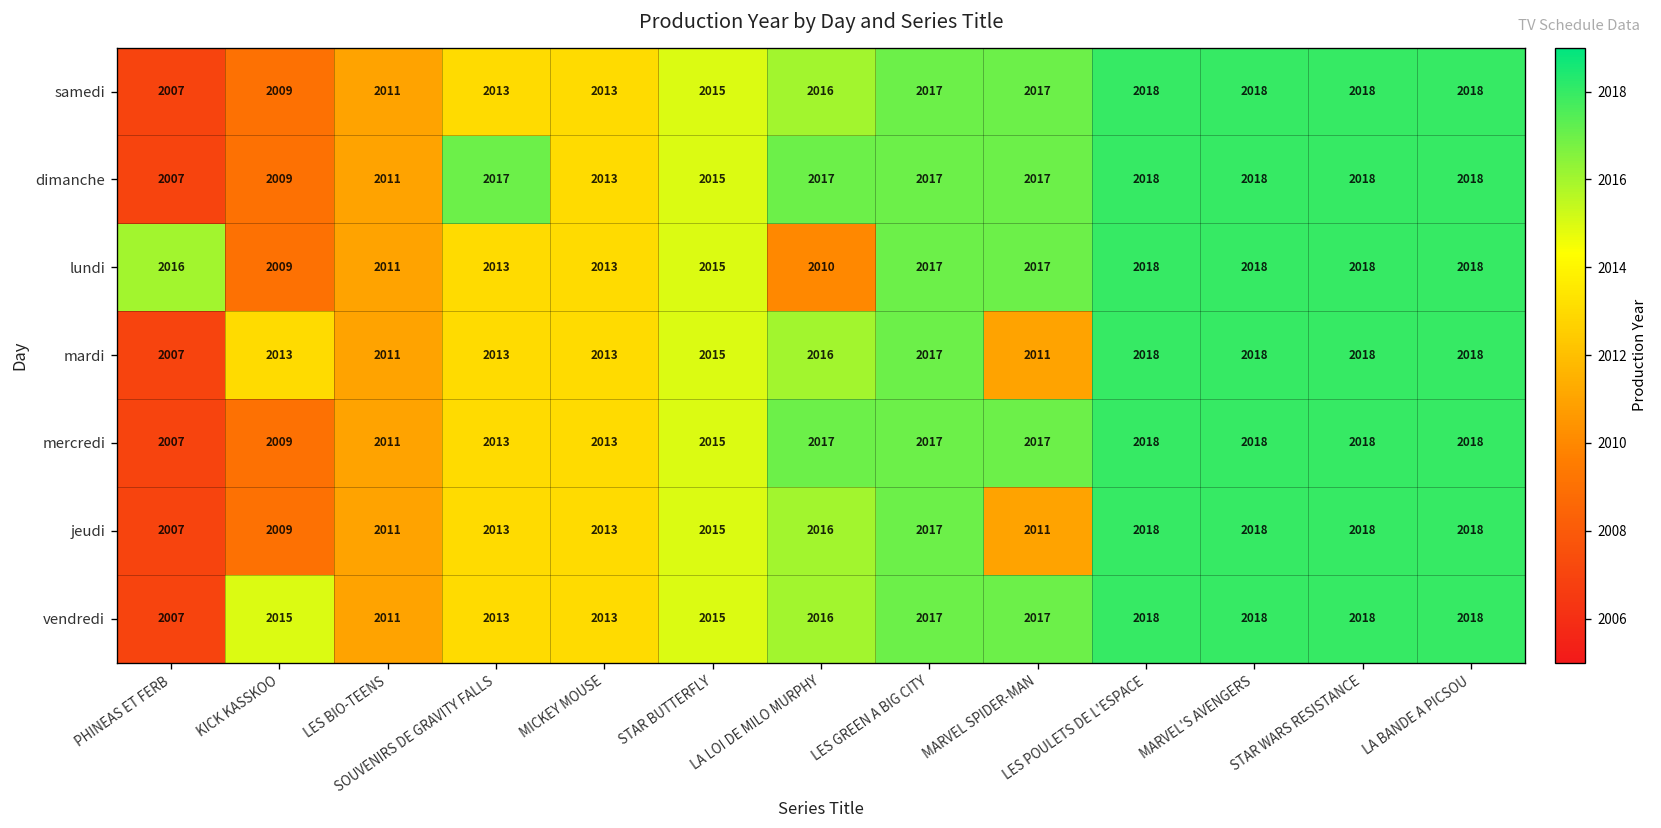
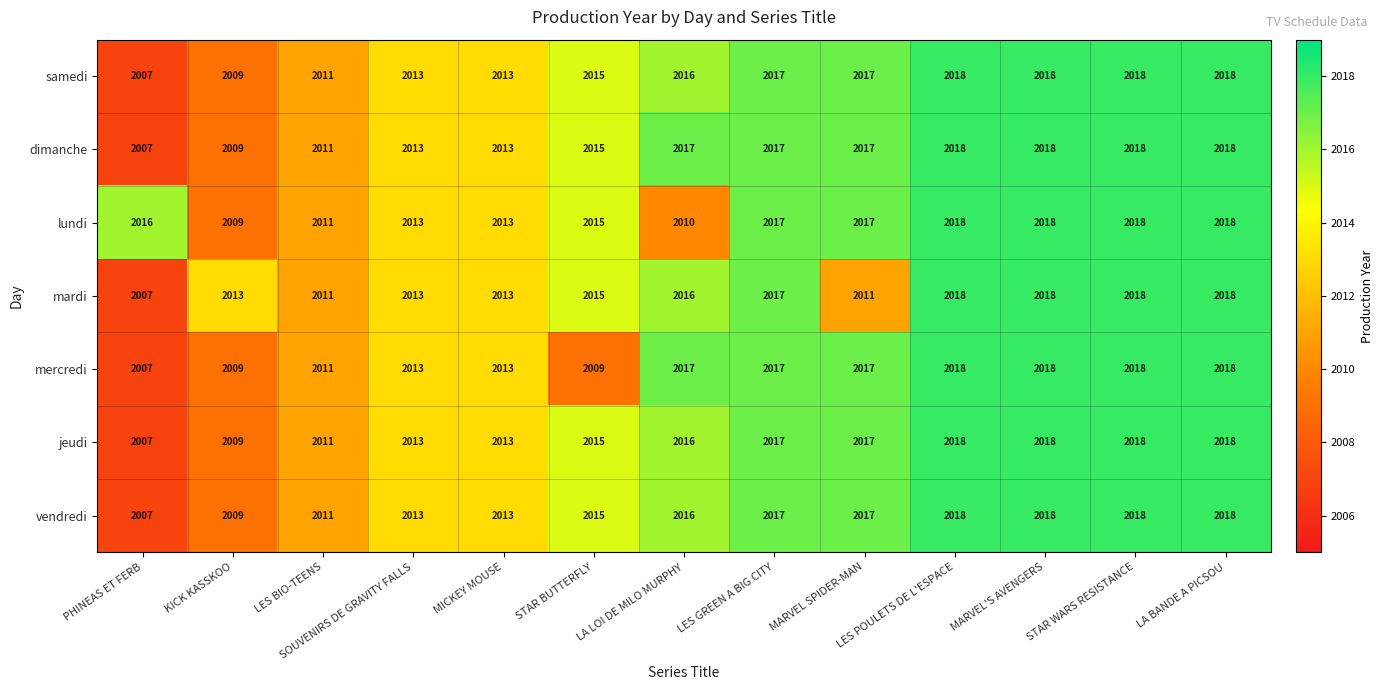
  {
    "samedi": {
      "PHINEAS ET FERB": 2007,
      "KICK KASSKOO": 2009,
      "LES BIO-TEENS": 2011,
      "SOUVENIRS DE GRAVITY FALLS": 2013,
      "MICKEY MOUSE": 2013,
      "STAR BUTTERFLY": 2015,
      "LA LOI DE MILO MURPHY": 2016,
      "LES GREEN A BIG CITY": 2017,
      "MARVEL SPIDER-MAN": 2017,
      "LES POULETS DE L'ESPACE": 2018,
      "MARVEL'S AVENGERS": 2018,
      "STAR WARS RESISTANCE": 2018,
      "LA BANDE A PICSOU": 2018
    },
    "dimanche": {
      "PHINEAS ET FERB": 2007,
      "KICK KASSKOO": 2009,
      "LES BIO-TEENS": 2011,
-     "SOUVENIRS DE GRAVITY FALLS": 2017,
+     "SOUVENIRS DE GRAVITY FALLS": 2013,
      "MICKEY MOUSE": 2013,
      "STAR BUTTERFLY": 2015,
      "LA LOI DE MILO MURPHY": 2017,
      "LES GREEN A BIG CITY": 2017,
      "MARVEL SPIDER-MAN": 2017,
      "LES POULETS DE L'ESPACE": 2018,
      "MARVEL'S AVENGERS": 2018,
      "STAR WARS RESISTANCE": 2018,
      "LA BANDE A PICSOU": 2018
    },
    "lundi": {
      "PHINEAS ET FERB": 2016,
      "KICK KASSKOO": 2009,
      "LES BIO-TEENS": 2011,
      "SOUVENIRS DE GRAVITY FALLS": 2013,
      "MICKEY MOUSE": 2013,
      "STAR BUTTERFLY": 2015,
      "LA LOI DE MILO MURPHY": 2010,
      "LES GREEN A BIG CITY": 2017,
      "MARVEL SPIDER-MAN": 2017,
      "LES POULETS DE L'ESPACE": 2018,
      "MARVEL'S AVENGERS": 2018,
      "STAR WARS RESISTANCE": 2018,
      "LA BANDE A PICSOU": 2018
    },
    "mardi": {
      "PHINEAS ET FERB": 2007,
      "KICK KASSKOO": 2013,
      "LES BIO-TEENS": 2011,
      "SOUVENIRS DE GRAVITY FALLS": 2013,
      "MICKEY MOUSE": 2013,
      "STAR BUTTERFLY": 2015,
      "LA LOI DE MILO MURPHY": 2016,
      "LES GREEN A BIG CITY": 2017,
      "MARVEL SPIDER-MAN": 2011,
      "LES POULETS DE L'ESPACE": 2018,
      "MARVEL'S AVENGERS": 2018,
      "STAR WARS RESISTANCE": 2018,
      "LA BANDE A PICSOU": 2018
    },
    "mercredi": {
      "PHINEAS ET FERB": 2007,
      "KICK KASSKOO": 2009,
      "LES BIO-TEENS": 2011,
      "SOUVENIRS DE GRAVITY FALLS": 2013,
      "MICKEY MOUSE": 2013,
-     "STAR BUTTERFLY": 2015,
+     "STAR BUTTERFLY": 2009,
      "LA LOI DE MILO MURPHY": 2017,
      "LES GREEN A BIG CITY": 2017,
      "MARVEL SPIDER-MAN": 2017,
      "LES POULETS DE L'ESPACE": 2018,
      "MARVEL'S AVENGERS": 2018,
      "STAR WARS RESISTANCE": 2018,
      "LA BANDE A PICSOU": 2018
    },
    "jeudi": {
      "PHINEAS ET FERB": 2007,
      "KICK KASSKOO": 2009,
      "LES BIO-TEENS": 2011,
      "SOUVENIRS DE GRAVITY FALLS": 2013,
      "MICKEY MOUSE": 2013,
      "STAR BUTTERFLY": 2015,
      "LA LOI DE MILO MURPHY": 2016,
      "LES GREEN A BIG CITY": 2017,
-     "MARVEL SPIDER-MAN": 2011,
+     "MARVEL SPIDER-MAN": 2017,
      "LES POULETS DE L'ESPACE": 2018,
      "MARVEL'S AVENGERS": 2018,
      "STAR WARS RESISTANCE": 2018,
      "LA BANDE A PICSOU": 2018
    },
    "vendredi": {
      "PHINEAS ET FERB": 2007,
-     "KICK KASSKOO": 2015,
+     "KICK KASSKOO": 2009,
      "LES BIO-TEENS": 2011,
      "SOUVENIRS DE GRAVITY FALLS": 2013,
      "MICKEY MOUSE": 2013,
      "STAR BUTTERFLY": 2015,
      "LA LOI DE MILO MURPHY": 2016,
      "LES GREEN A BIG CITY": 2017,
      "MARVEL SPIDER-MAN": 2017,
      "LES POULETS DE L'ESPACE": 2018,
      "MARVEL'S AVENGERS": 2018,
      "STAR WARS RESISTANCE": 2018,
      "LA BANDE A PICSOU": 2018
    }
  }
